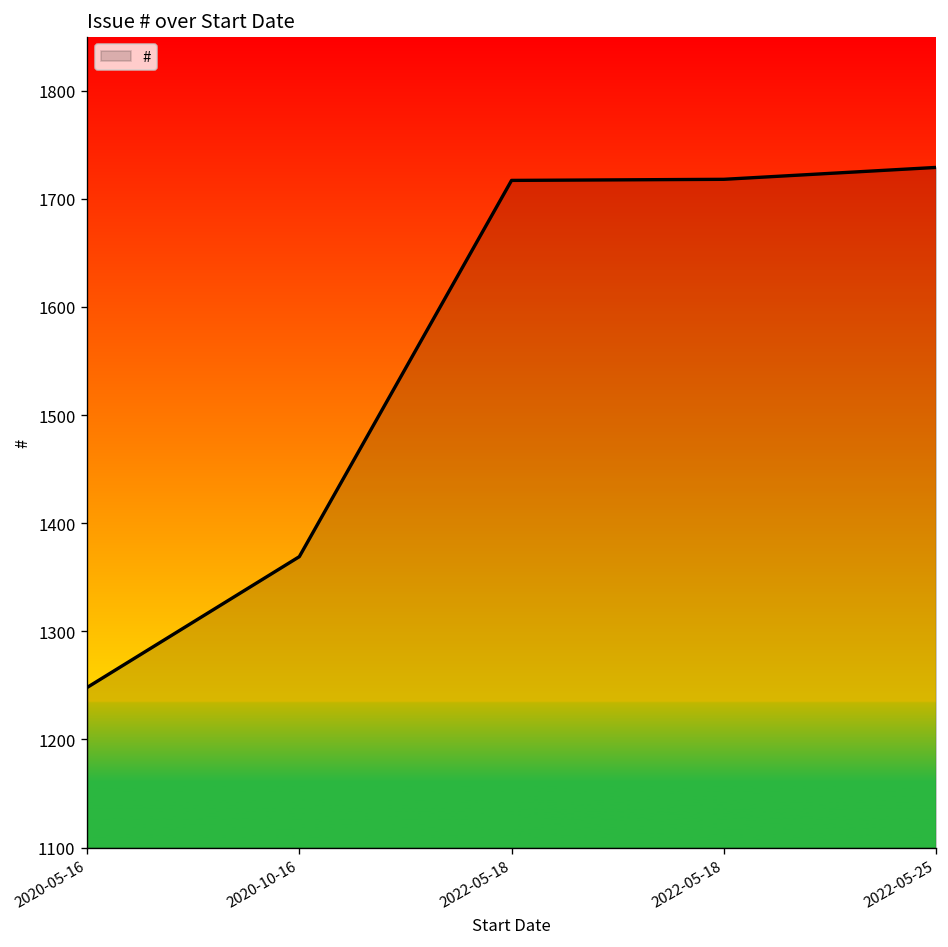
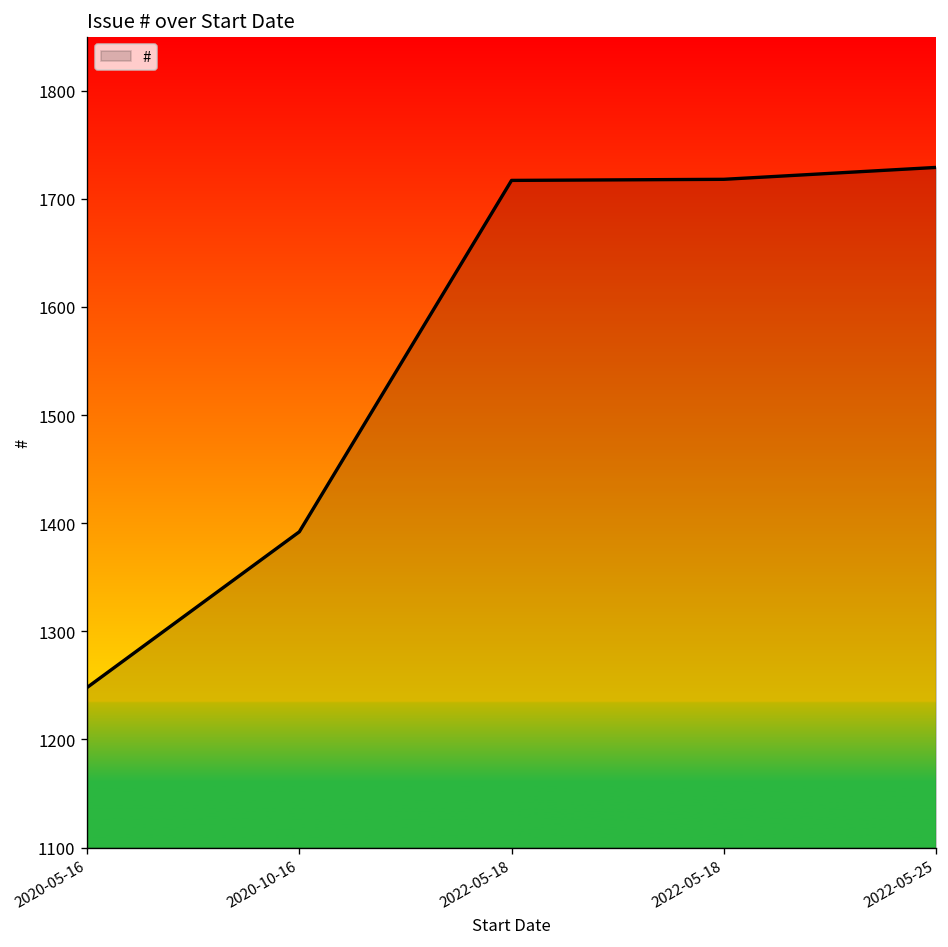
  {
    "2020-05-16": 1250,
-   "2020-10-16": 1370,
+   "2020-10-16": 1390,
    "2022-05-25": 1730
  }
